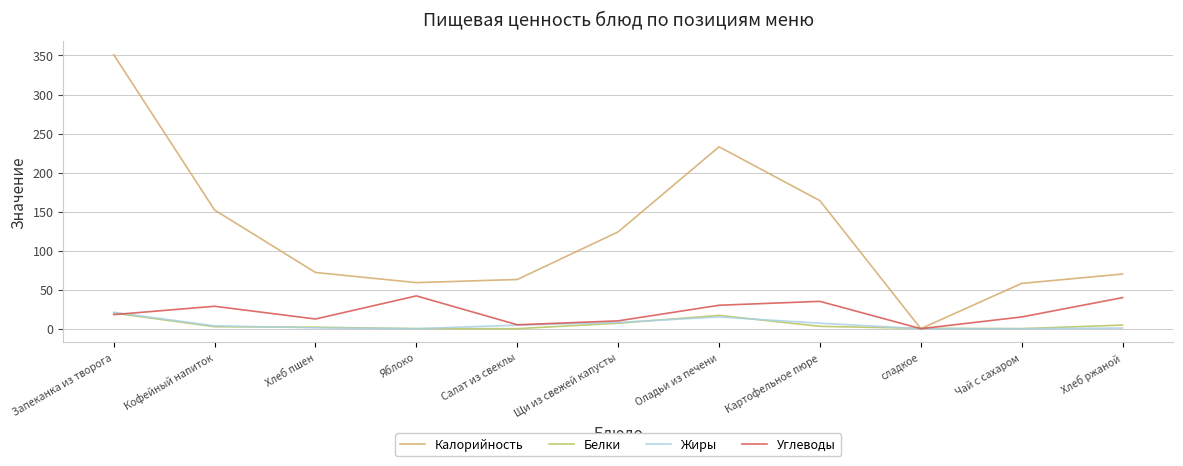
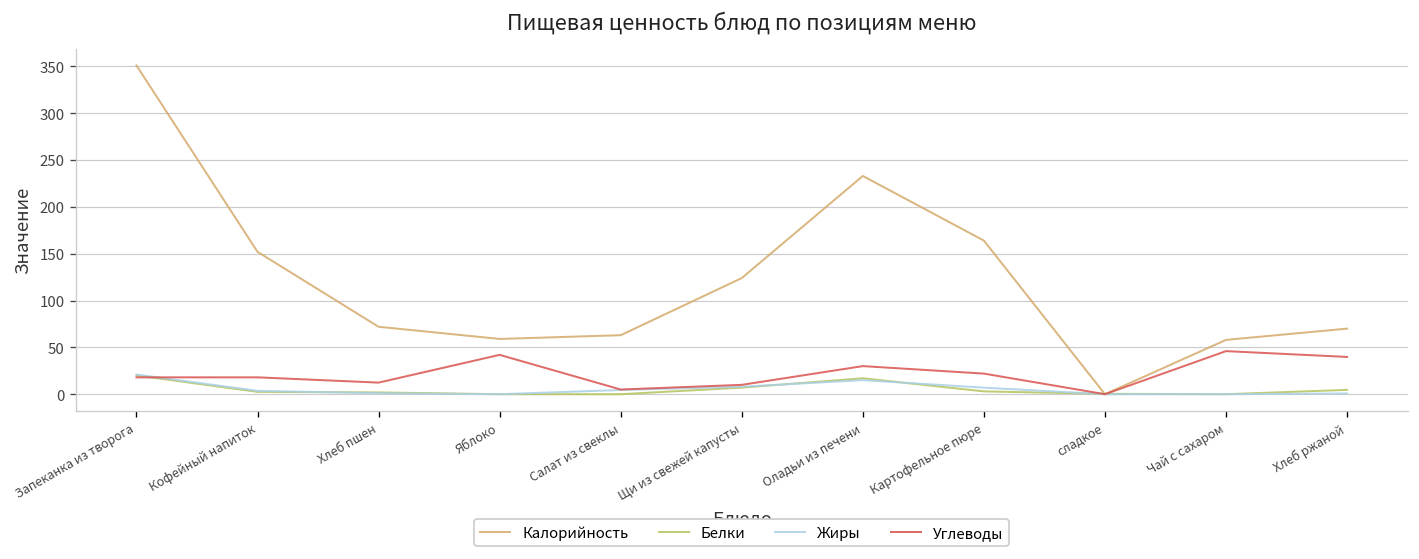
  {
    "Жиры": {
      "Картофельное пюре": 10,
      "Хлеб ржаной": 0
    },
    "Углеводы": {
-     "Кофейный напиток": 30,
+     "Кофейный напиток": 20,
      "Хлеб пшен": 10,
      "Яблоко": 40,
      "Оладьи из печени": 30,
-     "Картофельное пюре": 40,
-     "Чай с сахаром": 20,
+     "Картофельное пюре": 20,
+     "Чай с сахаром": 50,
      "Хлеб ржаной": 40
    }
  }
